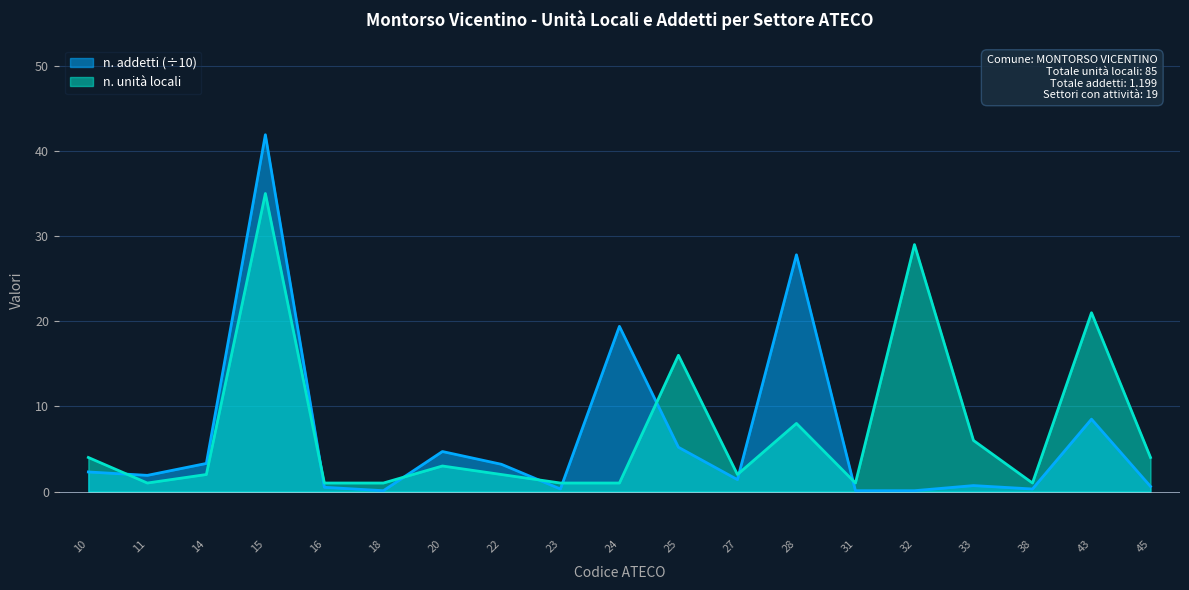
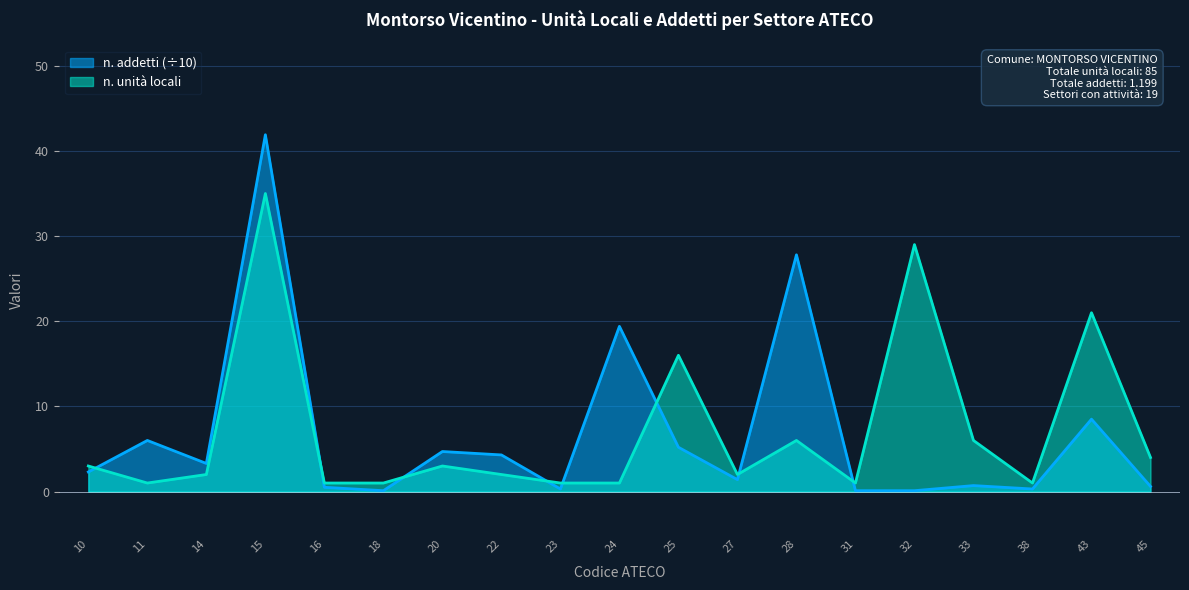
  {
    "n. addetti (÷10)": {
      "10": 2,
-     "11": 2,
+     "11": 6,
      "14": 3,
      "15": 42,
      "16": 1,
      "18": 0,
      "20": 5,
-     "22": 3,
+     "22": 4,
      "23": 0,
      "24": 19,
      "25": 5,
      "27": 1,
      "28": 28,
      "31": 0,
      "32": 0,
      "33": 1,
      "38": 0,
      "43": 9,
      "45": 1
    },
    "n. unità locali": {
-     "10": 4,
+     "10": 3,
      "11": 1,
      "14": 2,
      "15": 35,
      "16": 1,
      "18": 1,
      "20": 3,
      "22": 2,
      "23": 1,
      "24": 1,
      "25": 16,
      "27": 2,
-     "28": 8,
+     "28": 6,
      "31": 1,
      "32": 29,
      "33": 6,
      "38": 1,
      "43": 21,
      "45": 4
    }
  }
